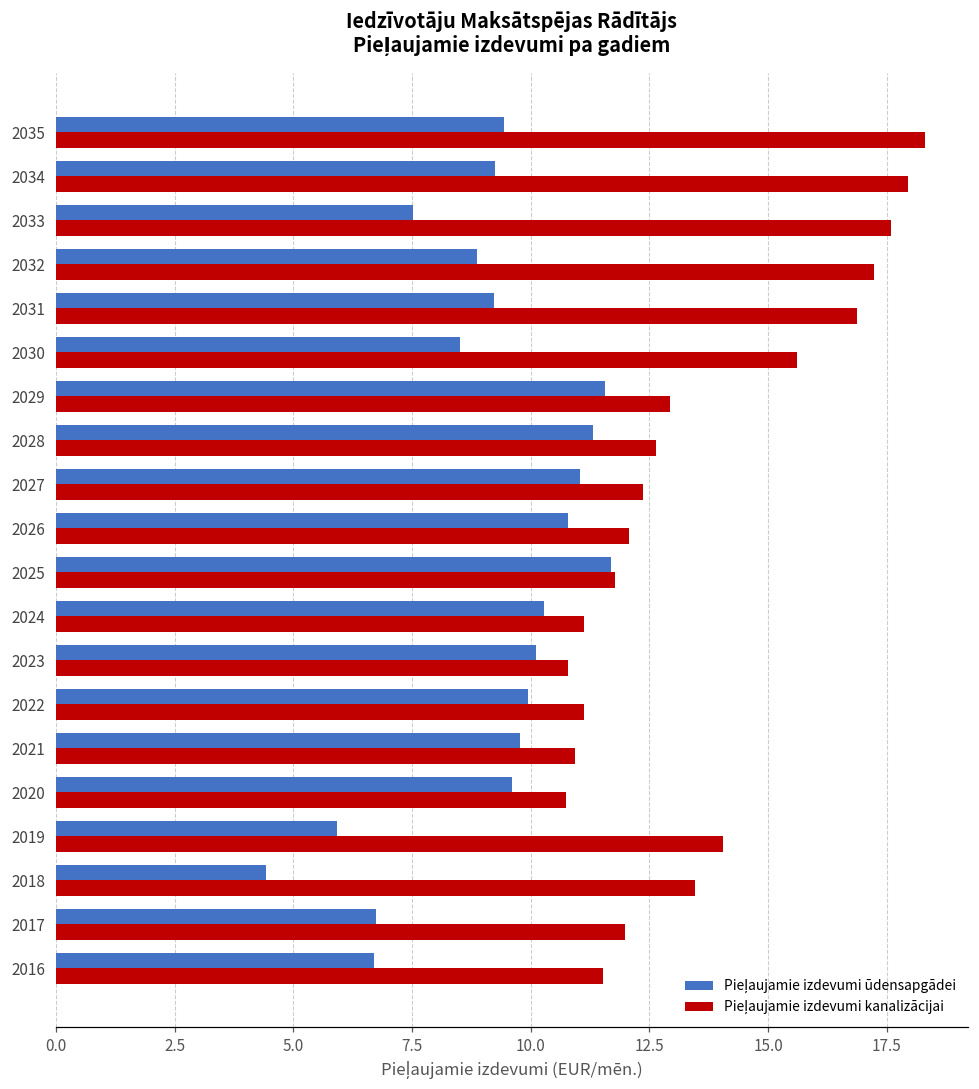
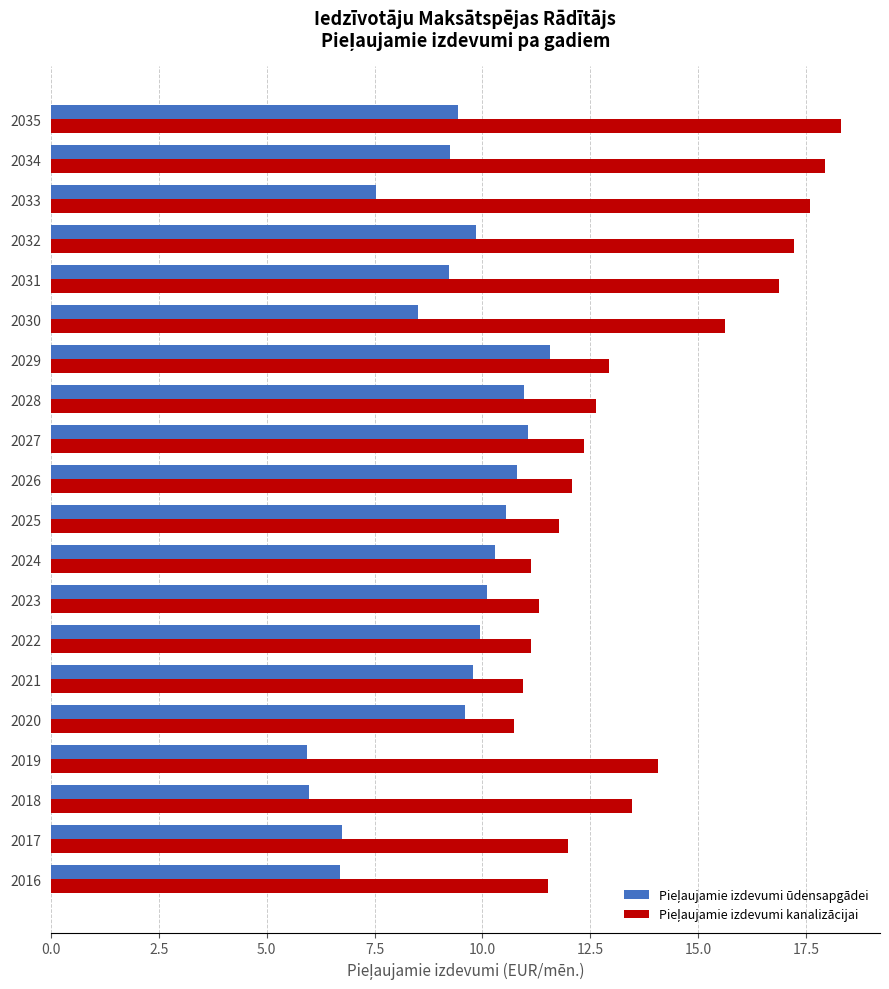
  {
    "Pieļaujamie izdevumi ūdensapgādei": {
      "2035": 9.4,
      "2034": 9.2,
      "2033": 7.5,
-     "2032": 8.9,
+     "2032": 9.9,
      "2031": 9.2,
      "2030": 8.5,
      "2029": 11.6,
-     "2028": 11.3,
+     "2028": 11.0,
      "2027": 11.0,
      "2026": 10.8,
-     "2025": 11.7,
+     "2025": 10.5,
      "2024": 10.3,
      "2023": 10.1,
      "2022": 9.9,
      "2021": 9.8,
      "2020": 9.6,
      "2019": 5.9,
-     "2018": 4.4,
+     "2018": 6.0,
      "2017": 6.7,
      "2016": 6.7
    },
    "Pieļaujamie izdevumi kanalizācijai": {
      "2035": 18.3,
      "2034": 17.9,
      "2033": 17.6,
      "2032": 17.2,
      "2031": 16.9,
      "2030": 15.6,
      "2029": 12.9,
      "2028": 12.6,
      "2027": 12.4,
      "2026": 12.1,
      "2025": 11.8,
      "2024": 11.1,
-     "2023": 10.8,
+     "2023": 11.3,
      "2022": 11.1,
      "2021": 10.9,
      "2020": 10.7,
      "2019": 14.1,
      "2018": 13.5,
      "2017": 12.0,
      "2016": 11.5
    }
  }
